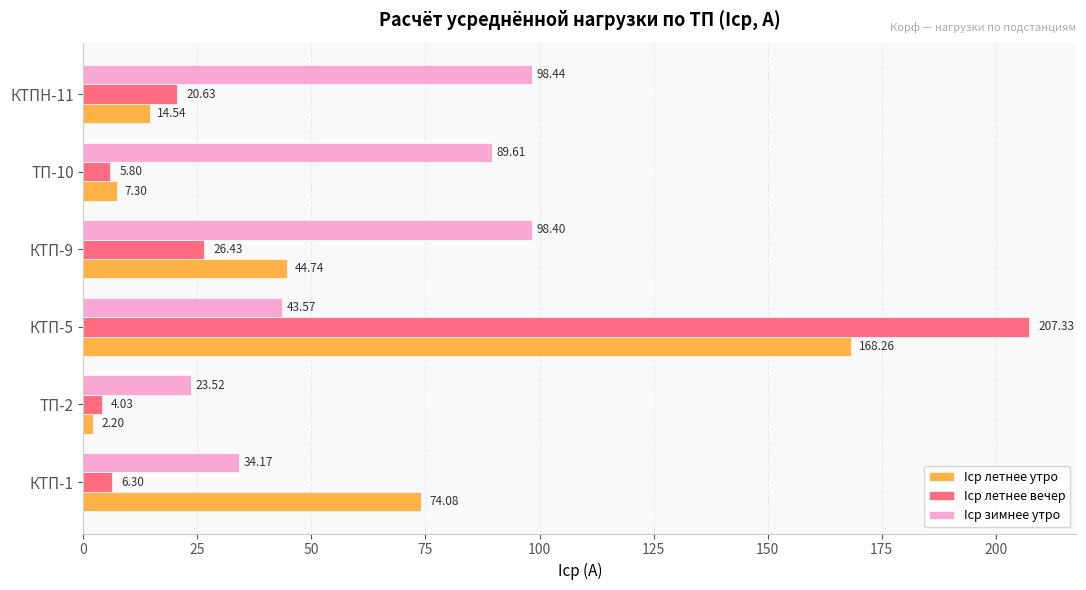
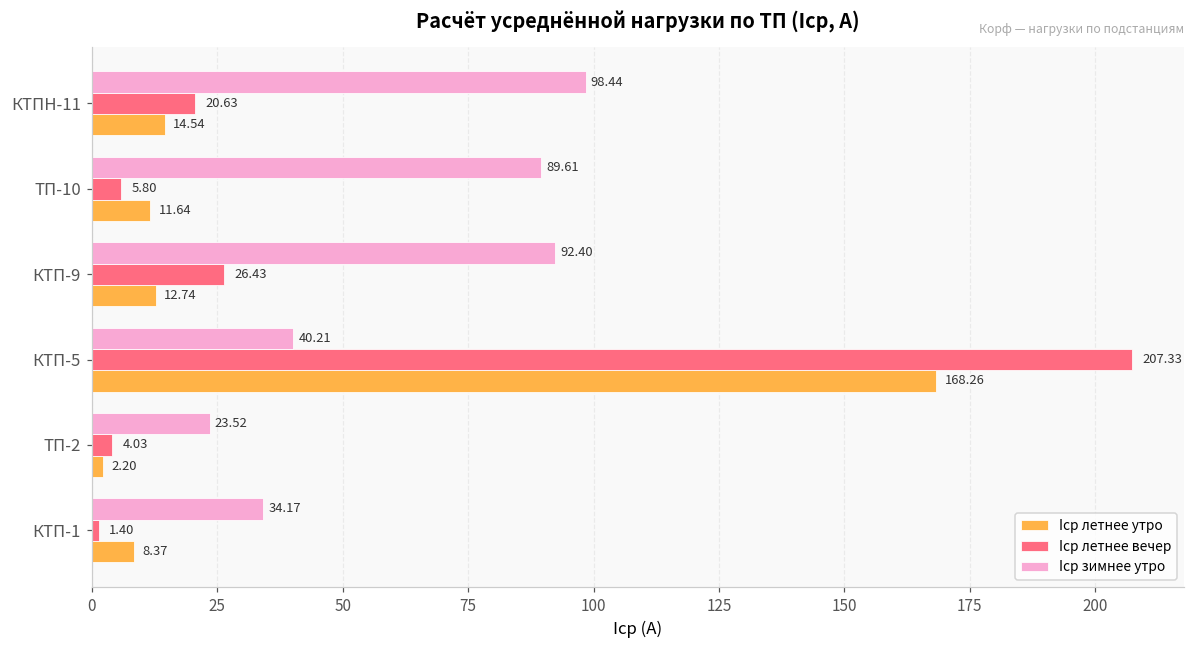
  {
    "Iср летнее утро": {
      "КТПН-11": 14.54,
-     "ТП-10": 7.30,
-     "КТП-9": 44.74,
+     "ТП-10": 11.64,
+     "КТП-9": 12.74,
      "КТП-5": 168.26,
      "ТП-2": 2.20,
-     "КТП-1": 74.08
+     "КТП-1": 8.37
    },
    "Iср летнее вечер": {
      "КТПН-11": 20.63,
      "ТП-10": 5.80,
      "КТП-9": 26.43,
      "КТП-5": 207.33,
      "ТП-2": 4.03,
-     "КТП-1": 6.30
+     "КТП-1": 1.40
    },
    "Iср зимнее утро": {
      "КТПН-11": 98.44,
      "ТП-10": 89.61,
-     "КТП-9": 98.40,
-     "КТП-5": 43.57,
+     "КТП-9": 92.40,
+     "КТП-5": 40.21,
      "ТП-2": 23.52,
      "КТП-1": 34.17
    }
  }
